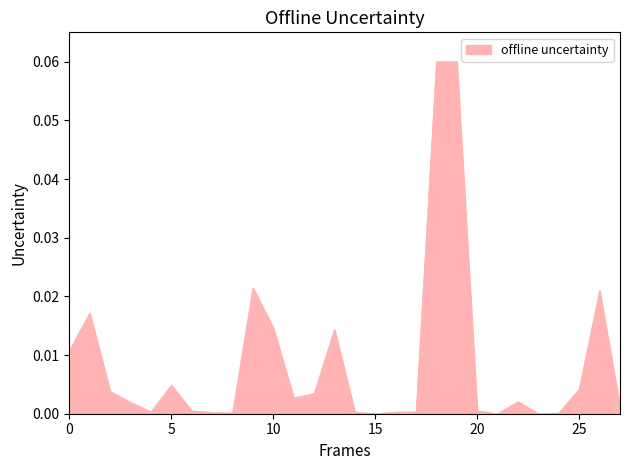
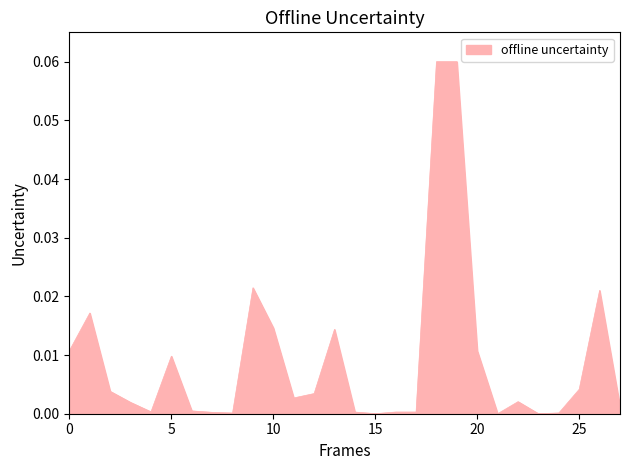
  {
    "0": 0.011,
-   "5": 0.005,
+   "5": 0.010,
    "10": 0.015,
    "15": 0.000,
-   "20": 0.000,
+   "20": 0.011,
    "25": 0.004
  }
